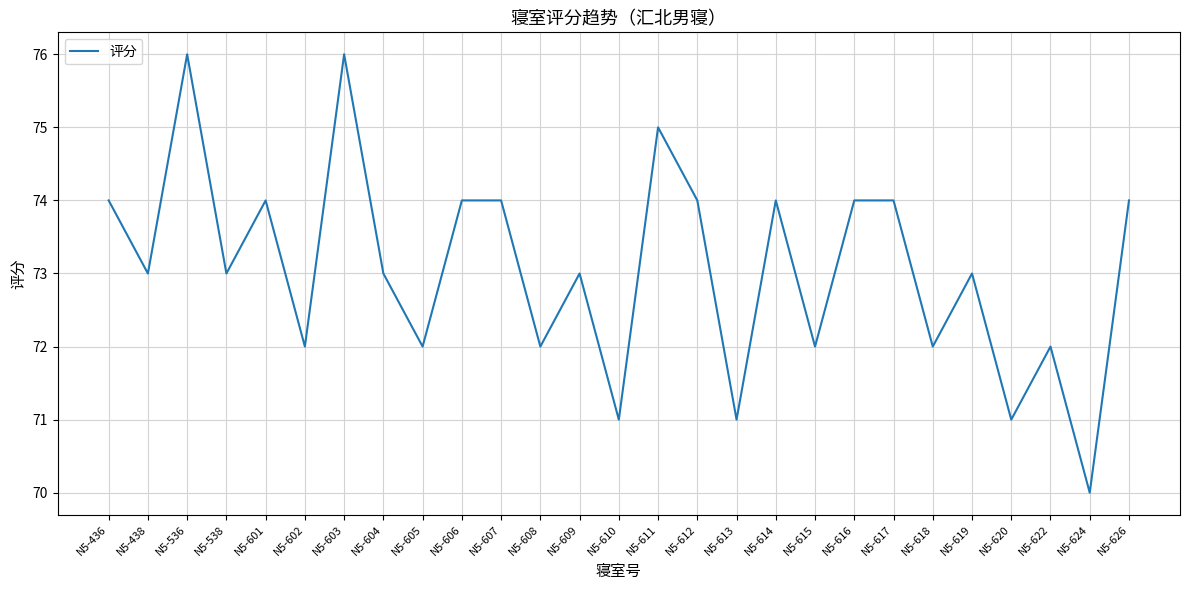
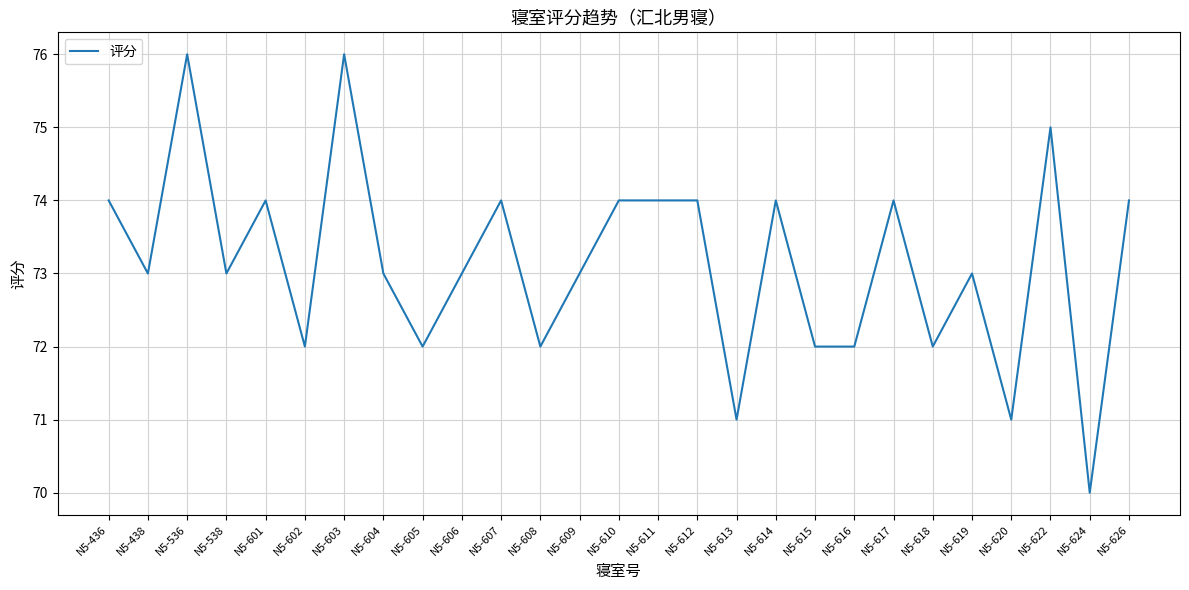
  {
    "N5-436": 74,
    "N5-438": 73,
    "N5-536": 76,
    "N5-538": 73,
    "N5-601": 74,
    "N5-602": 72,
    "N5-603": 76,
    "N5-604": 73,
    "N5-605": 72,
-   "N5-606": 74,
+   "N5-606": 73,
    "N5-607": 74,
    "N5-608": 72,
    "N5-609": 73,
-   "N5-610": 71,
-   "N5-611": 75,
+   "N5-610": 74,
+   "N5-611": 74,
    "N5-612": 74,
    "N5-613": 71,
    "N5-614": 74,
    "N5-615": 72,
-   "N5-616": 74,
+   "N5-616": 72,
    "N5-617": 74,
    "N5-618": 72,
    "N5-619": 73,
    "N5-620": 71,
-   "N5-622": 72,
+   "N5-622": 75,
    "N5-624": 70,
    "N5-626": 74
  }
